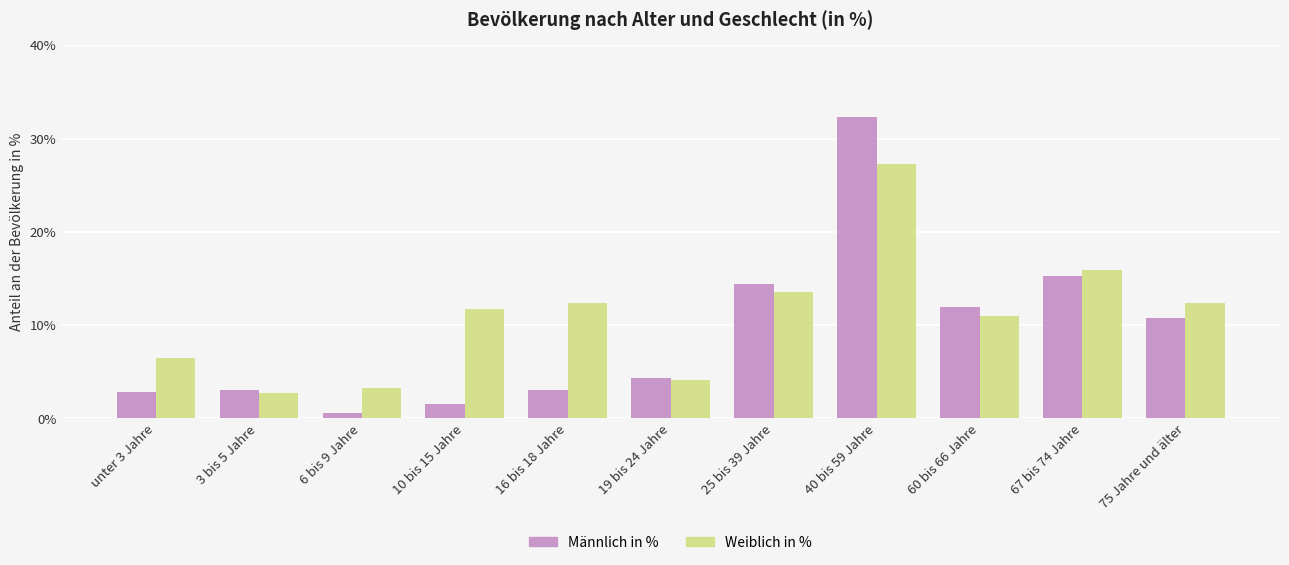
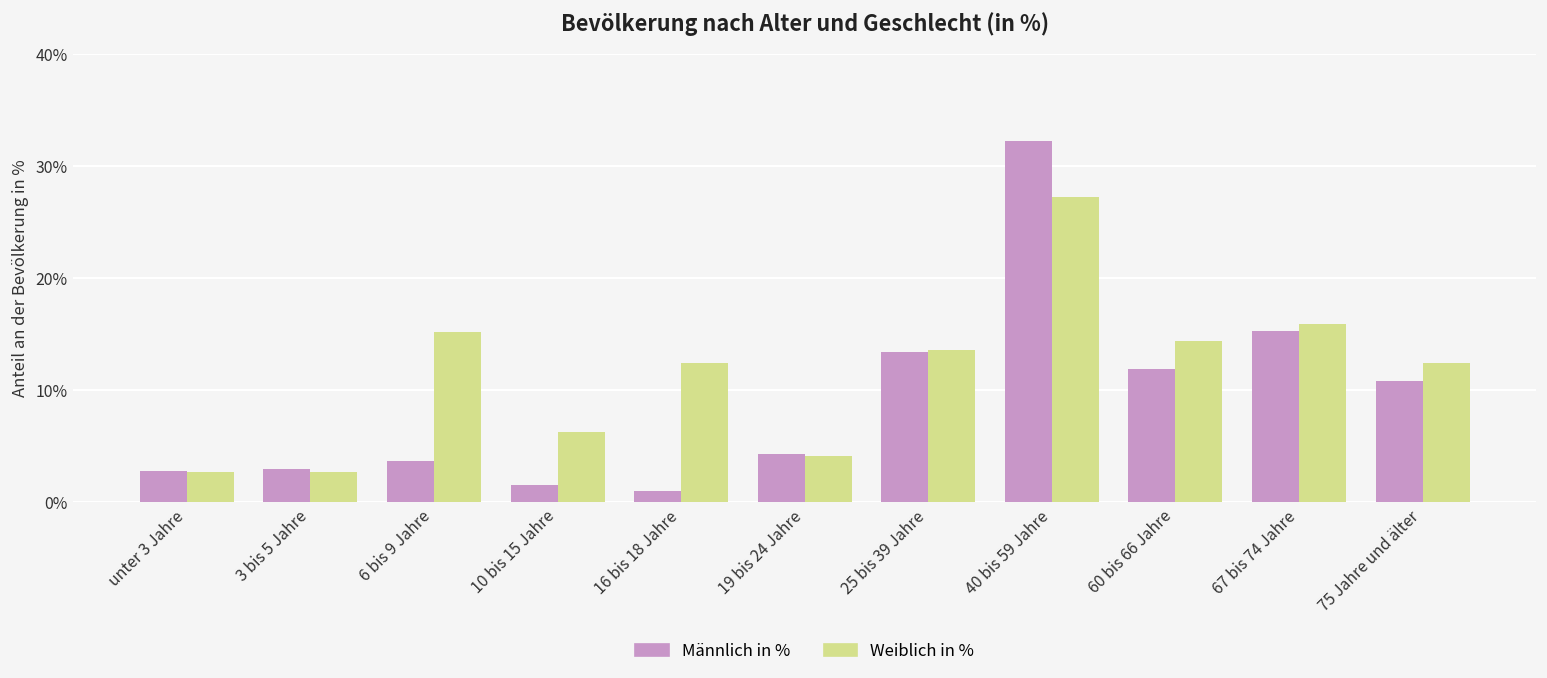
  {
    "Männlich in %": {
      "unter 3 Jahre": "3%",
      "3 bis 5 Jahre": "3%",
-     "6 bis 9 Jahre": "1%",
+     "6 bis 9 Jahre": "4%",
      "10 bis 15 Jahre": "2%",
-     "16 bis 18 Jahre": "3%",
+     "16 bis 18 Jahre": "1%",
      "19 bis 24 Jahre": "4%",
-     "25 bis 39 Jahre": "14%",
+     "25 bis 39 Jahre": "13%",
      "40 bis 59 Jahre": "32%",
      "60 bis 66 Jahre": "12%",
      "67 bis 74 Jahre": "15%",
      "75 Jahre und älter": "11%"
    },
    "Weiblich in %": {
-     "unter 3 Jahre": "7%",
+     "unter 3 Jahre": "3%",
      "3 bis 5 Jahre": "3%",
-     "6 bis 9 Jahre": "3%",
-     "10 bis 15 Jahre": "12%",
+     "6 bis 9 Jahre": "15%",
+     "10 bis 15 Jahre": "6%",
      "16 bis 18 Jahre": "12%",
      "19 bis 24 Jahre": "4%",
      "25 bis 39 Jahre": "14%",
      "40 bis 59 Jahre": "27%",
-     "60 bis 66 Jahre": "11%",
+     "60 bis 66 Jahre": "14%",
      "67 bis 74 Jahre": "16%",
      "75 Jahre und älter": "12%"
    }
  }
